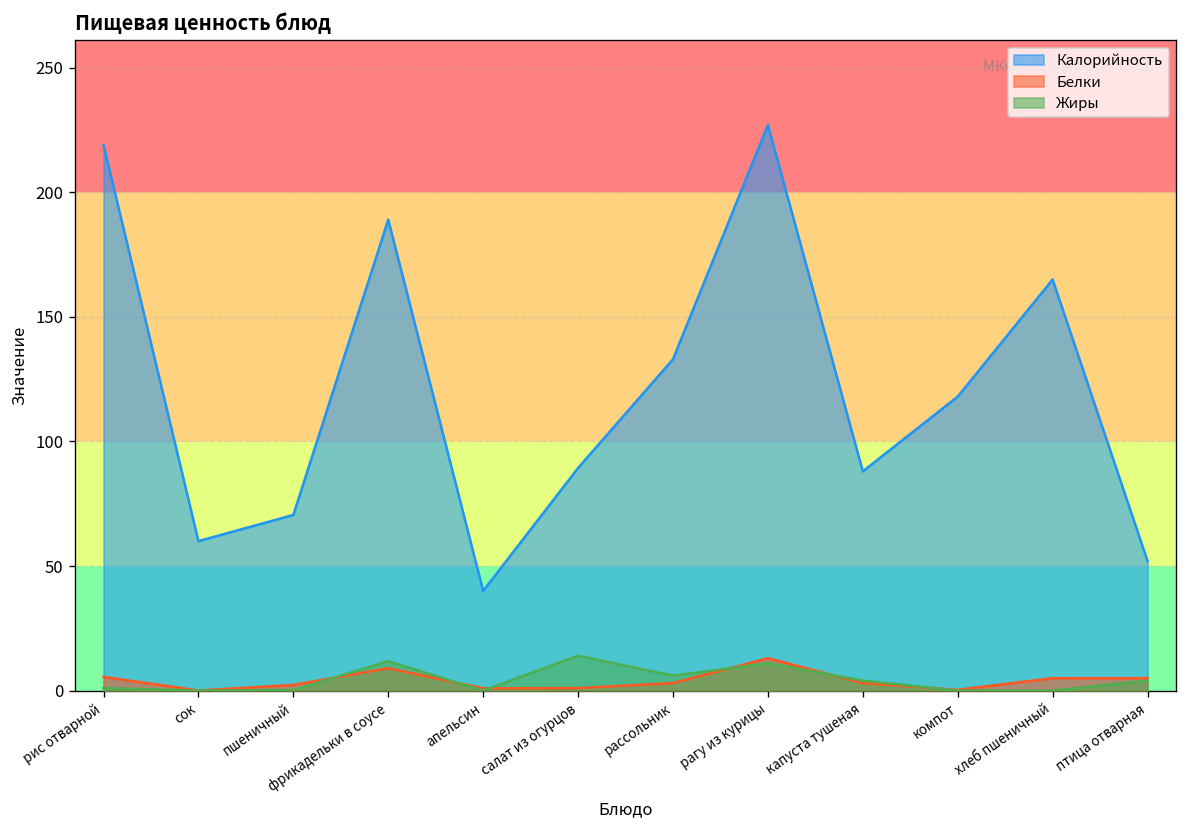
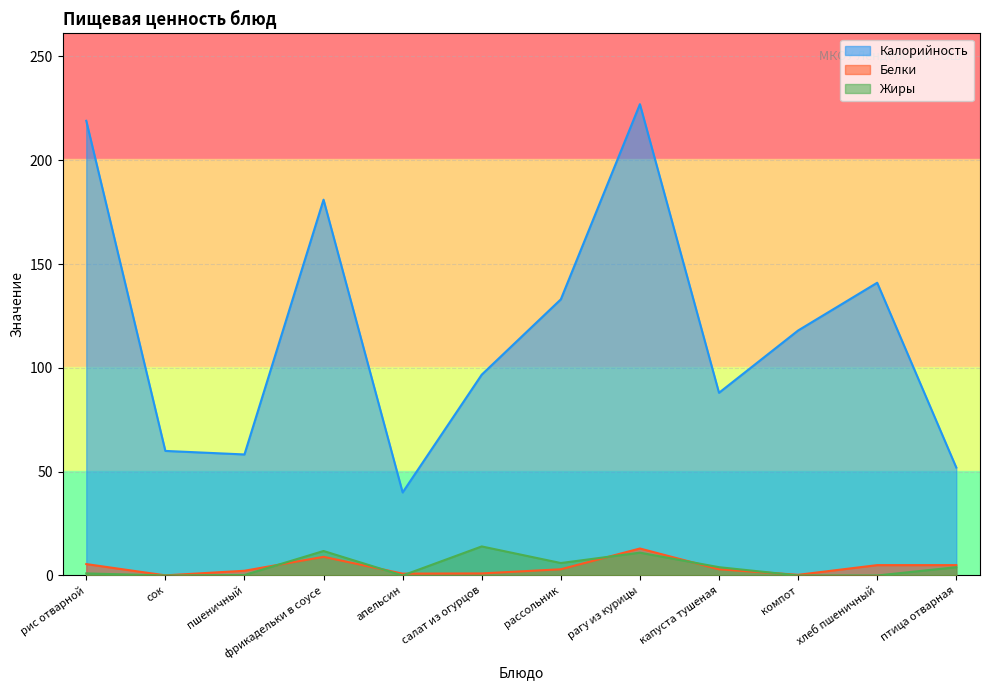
  {
    "Калорийность": {
      "рис отварной": 219,
      "сок": 60,
-     "пшеничный": 71,
-     "фрикадельки в соусе": 189,
+     "пшеничный": 58,
+     "фрикадельки в соусе": 181,
      "апельсин": 40,
-     "салат из огурцов": 89,
+     "салат из огурцов": 97,
      "рассольник": 133,
      "рагу из курицы": 227,
      "капуста тушеная": 88,
      "компот": 118,
-     "хлеб пшеничный": 165,
+     "хлеб пшеничный": 141,
      "птица отварная": 52
    },
    "Белки": {
      "рис отварной": 6,
      "пшеничный": 2,
      "фрикадельки в соусе": 9,
      "салат из огурцов": 1,
      "рассольник": 3,
      "рагу из курицы": 13,
      "хлеб пшеничный": 5
    },
    "Жиры": {
      "рис отварной": 1,
      "пшеничный": 0,
      "фрикадельки в соусе": 12,
      "салат из огурцов": 14,
      "рассольник": 6,
      "рагу из курицы": 11,
      "хлеб пшеничный": 0
    }
  }
